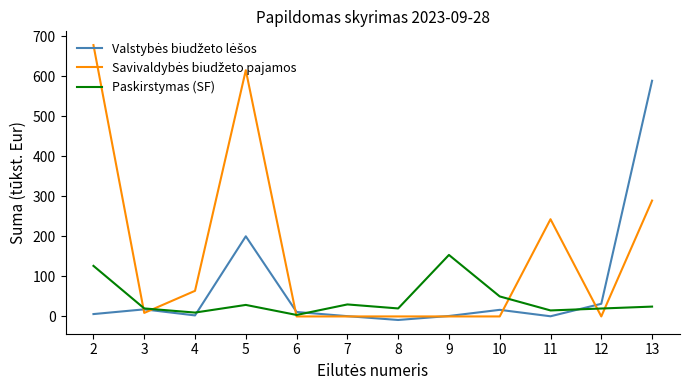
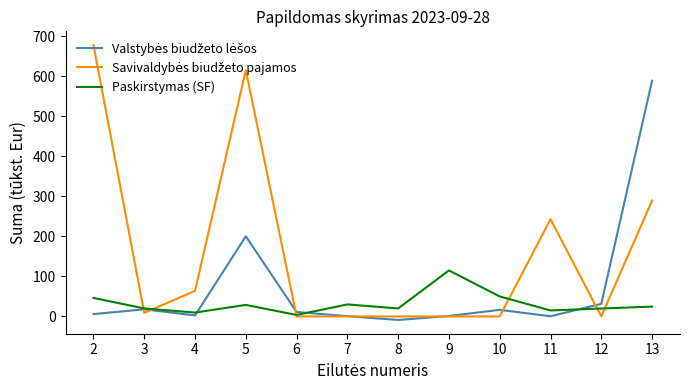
  {
    "Valstybės biudžeto lėšos": {
      "2": 10,
      "4": 0,
      "5": 200,
      "6": 10,
      "8": -10,
      "10": 20,
      "11": 0,
      "12": 30,
      "13": 590
    },
    "Savivaldybės biudžeto pajamos": {
      "2": 680,
      "3": 10,
      "4": 60,
      "5": 620,
      "8": 0,
      "10": 0,
      "11": 240,
      "12": 0,
      "13": 290
    },
    "Paskirstymas (SF)": {
-     "2": 130,
+     "2": 50,
      "4": 10,
      "5": 30,
      "7": 30,
      "8": 20,
-     "9": 150,
+     "9": 120,
      "10": 50,
      "11": 20,
      "12": 20,
      "13": 20
    }
  }
